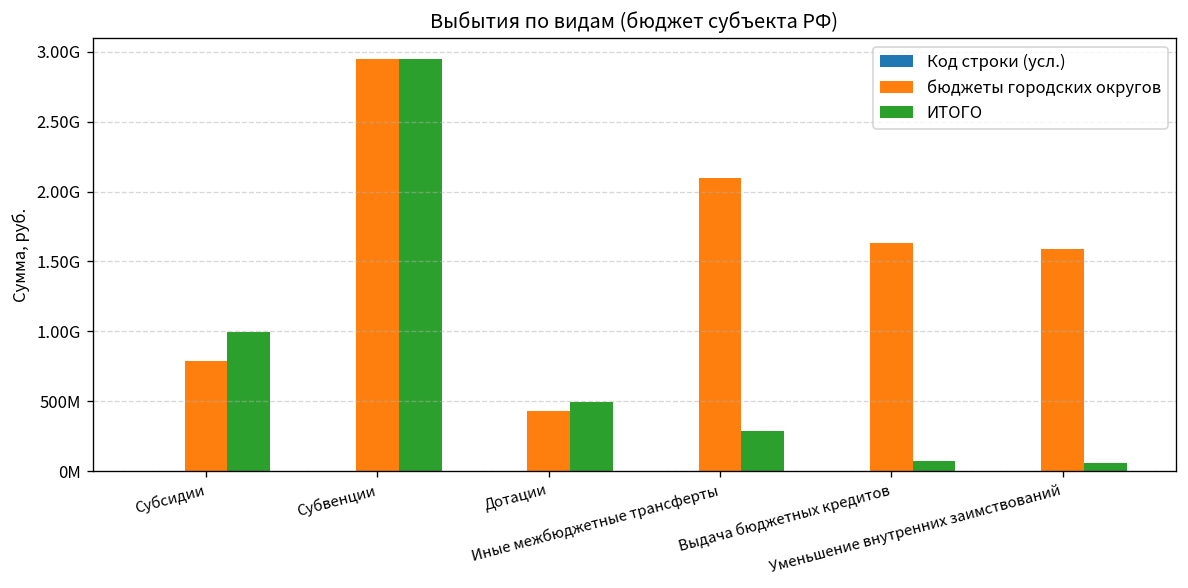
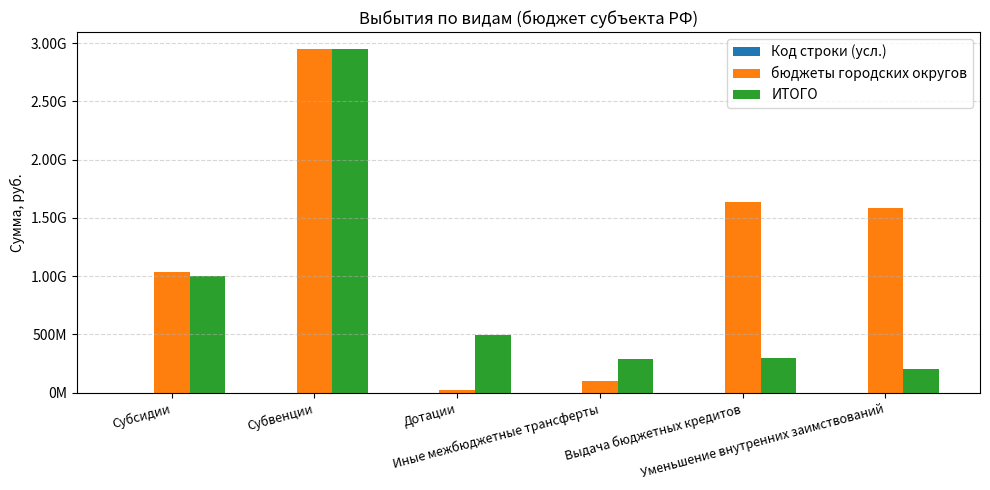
  {
    "бюджеты городских округов": {
-     "Субсидии": 790000000,
+     "Субсидии": 1030000000,
      "Субвенции": 2950000000,
-     "Дотации": 430000000,
-     "Иные межбюджетные трансферты": 2100000000,
+     "Дотации": 30000000,
+     "Иные межбюджетные трансферты": 100000000,
      "Выдача бюджетных кредитов": 1630000000,
      "Уменьшение внутренних заимствований": 1590000000
    },
    "ИТОГО": {
      "Субсидии": 1000000000,
      "Субвенции": 2950000000,
      "Дотации": 500000000,
      "Иные межбюджетные трансферты": 290000000,
-     "Выдача бюджетных кредитов": 70000000,
-     "Уменьшение внутренних заимствований": 60000000
+     "Выдача бюджетных кредитов": 300000000,
+     "Уменьшение внутренних заимствований": 200000000
    }
  }
